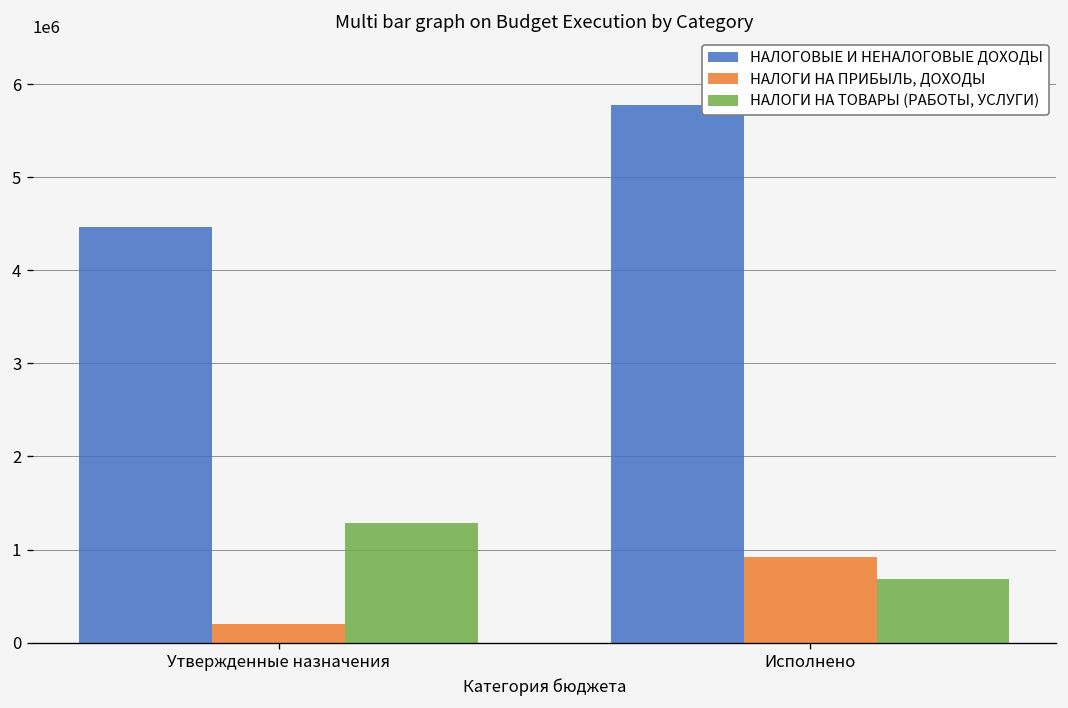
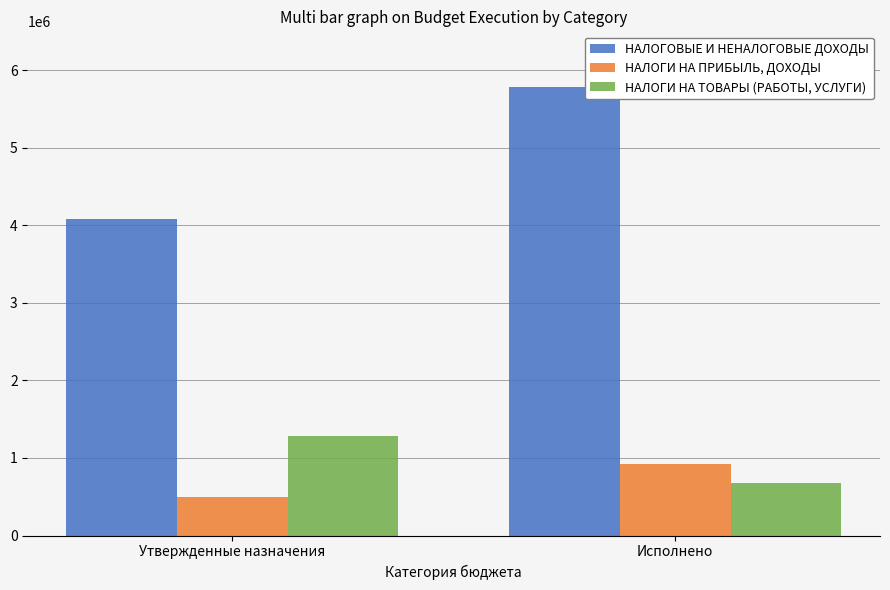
  {
    "НАЛОГОВЫЕ И НЕНАЛОГОВЫЕ ДОХОДЫ": {
-     "Утвержденные назначения": 4500000,
+     "Утвержденные назначения": 4100000,
      "Исполнено": 5800000
    },
    "НАЛОГИ НА ПРИБЫЛЬ, ДОХОДЫ": {
-     "Утвержденные назначения": 200000,
+     "Утвержденные назначения": 500000,
      "Исполнено": 900000
    },
    "НАЛОГИ НА ТОВАРЫ (РАБОТЫ, УСЛУГИ)": {
      "Утвержденные назначения": 1300000,
      "Исполнено": 700000
    }
  }
